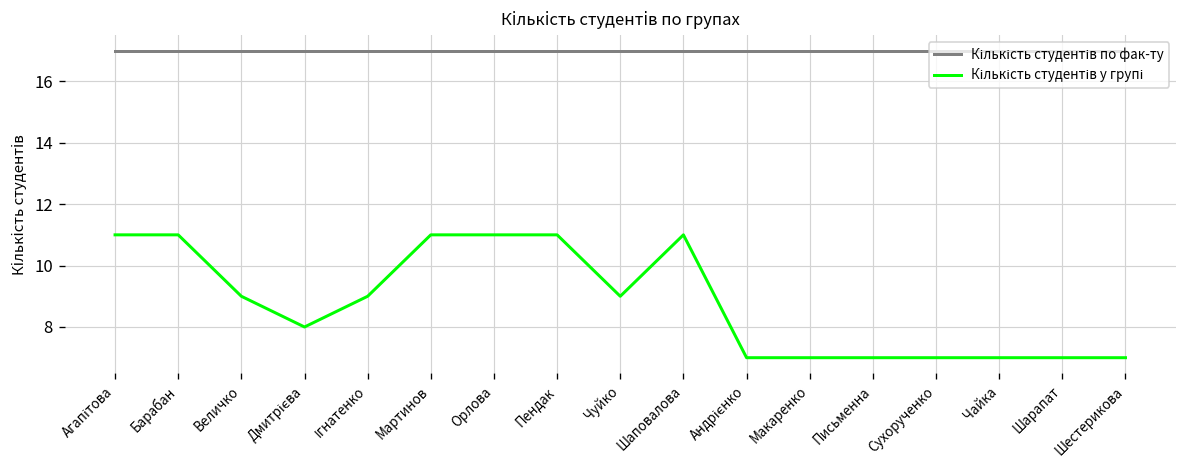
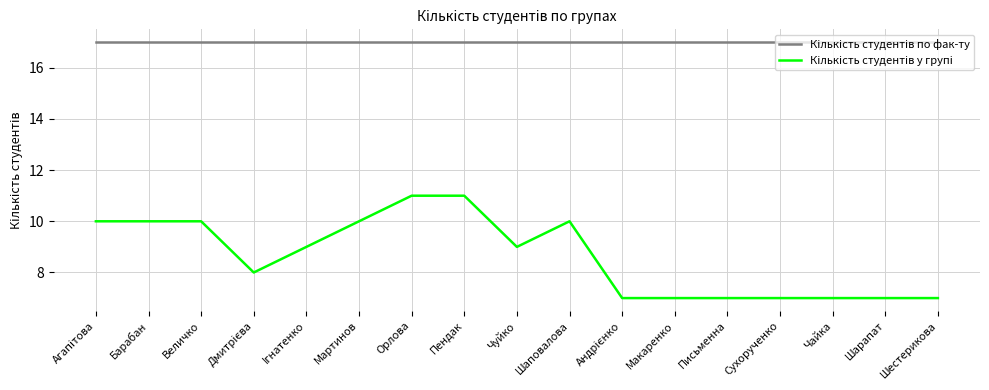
  {
    "Кількість студентів по фак-ту": {
      "Агапітова": 17,
      "Барабан": 17,
      "Величко": 17,
      "Дмитрієва": 17,
      "Ігнатенко": 17,
      "Мартинов": 17,
      "Орлова": 17,
      "Пендак": 17,
      "Чуйко": 17,
      "Шаповалова": 17,
      "Андрієнко": 17,
      "Макаренко": 17,
      "Письменна": 17
    },
    "Кількість студентів у групі": {
-     "Агапітова": 11,
-     "Барабан": 11,
-     "Величко": 9,
+     "Агапітова": 10,
+     "Барабан": 10,
+     "Величко": 10,
      "Дмитрієва": 8,
      "Ігнатенко": 9,
-     "Мартинов": 11,
+     "Мартинов": 10,
      "Орлова": 11,
      "Пендак": 11,
      "Чуйко": 9,
-     "Шаповалова": 11,
+     "Шаповалова": 10,
      "Андрієнко": 7,
      "Макаренко": 7,
      "Письменна": 7,
      "Сухорученко": 7,
      "Чайка": 7,
      "Шарапат": 7,
      "Шестерикова": 7
    }
  }
